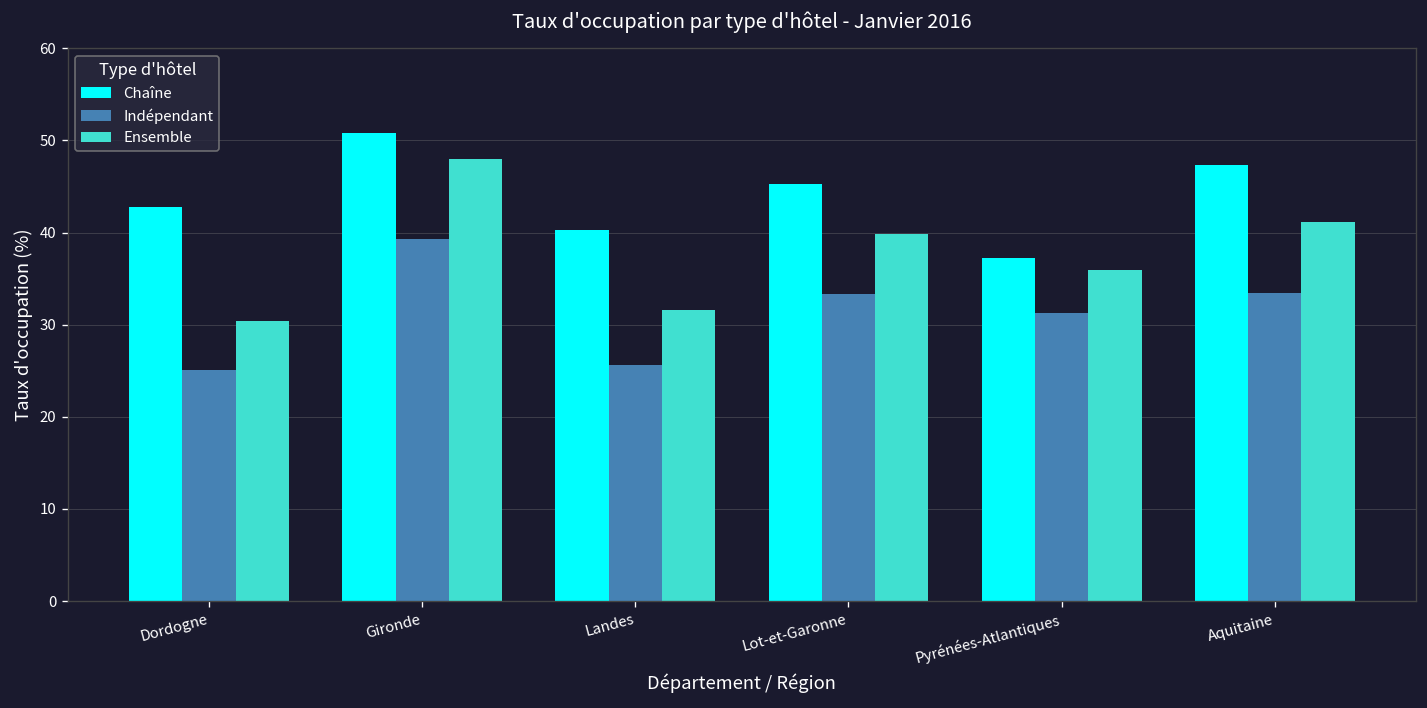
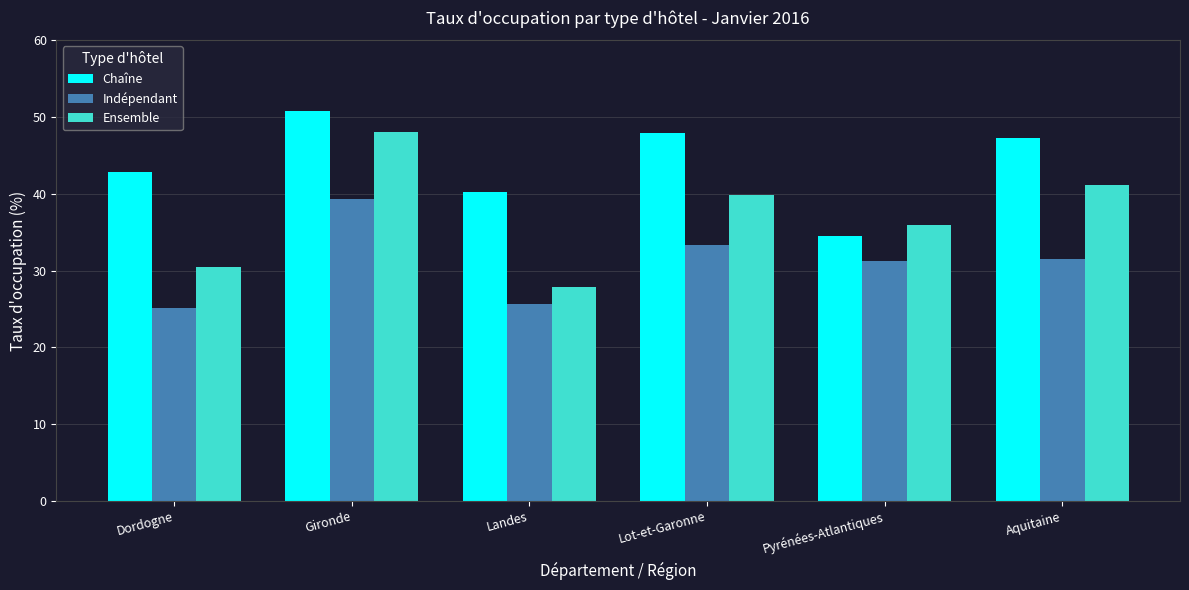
  {
    "Chaîne": {
      "Dordogne": 43,
      "Gironde": 51,
      "Landes": 40,
-     "Lot-et-Garonne": 45,
-     "Pyrénées-Atlantiques": 37,
+     "Lot-et-Garonne": 48,
+     "Pyrénées-Atlantiques": 35,
      "Aquitaine": 47
    },
    "Indépendant": {
      "Dordogne": 25,
      "Gironde": 39,
      "Landes": 26,
      "Lot-et-Garonne": 33,
      "Pyrénées-Atlantiques": 31,
-     "Aquitaine": 33
+     "Aquitaine": 32
    },
    "Ensemble": {
      "Dordogne": 30,
      "Gironde": 48,
-     "Landes": 32,
+     "Landes": 28,
      "Lot-et-Garonne": 40,
      "Pyrénées-Atlantiques": 36,
      "Aquitaine": 41
    }
  }
